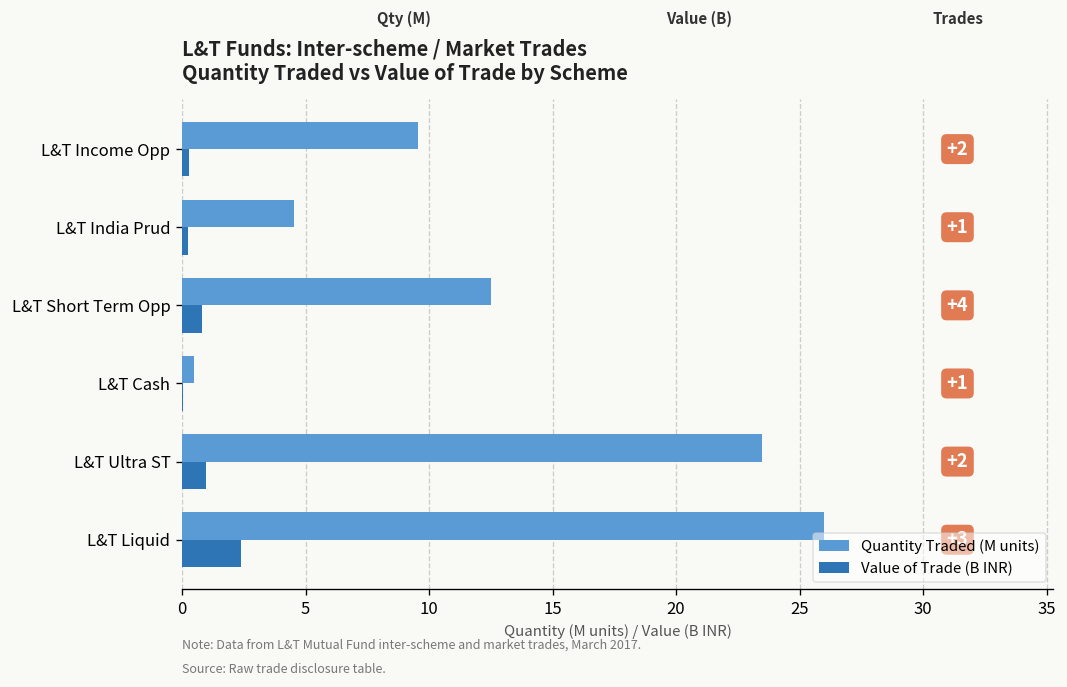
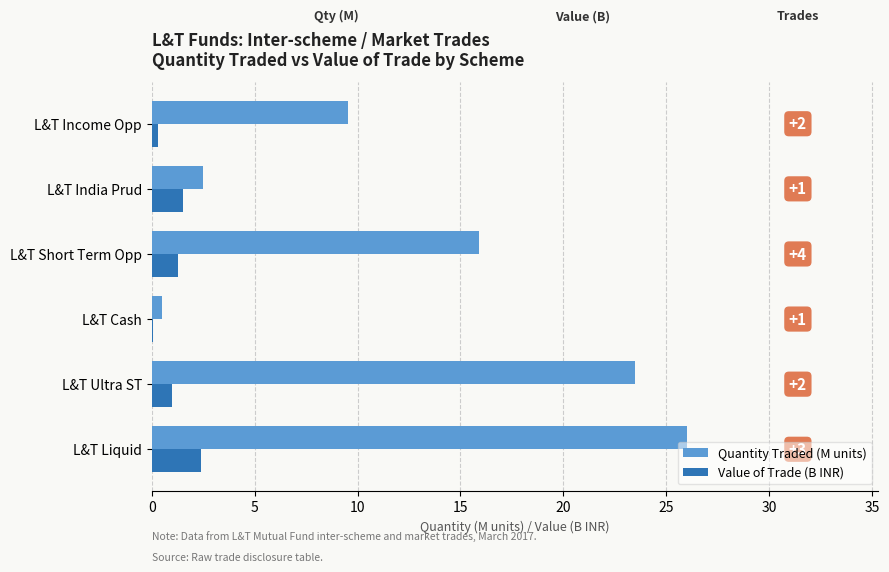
  {
    "Quantity Traded (M units)": {
      "L&T Income Opp": 9.5,
-     "L&T India Prud": 4.5,
-     "L&T Short Term Opp": 12.5,
+     "L&T India Prud": 2.5,
+     "L&T Short Term Opp": 15.9,
      "L&T Cash": 0.5,
      "L&T Ultra ST": 23.5,
      "L&T Liquid": 26.0
    },
    "Value of Trade (B INR)": {
      "L&T Income Opp": 0.3,
-     "L&T India Prud": 0.3,
-     "L&T Short Term Opp": 0.8,
+     "L&T India Prud": 1.5,
+     "L&T Short Term Opp": 1.3,
      "L&T Ultra ST": 1.0,
      "L&T Liquid": 2.4
    }
  }
